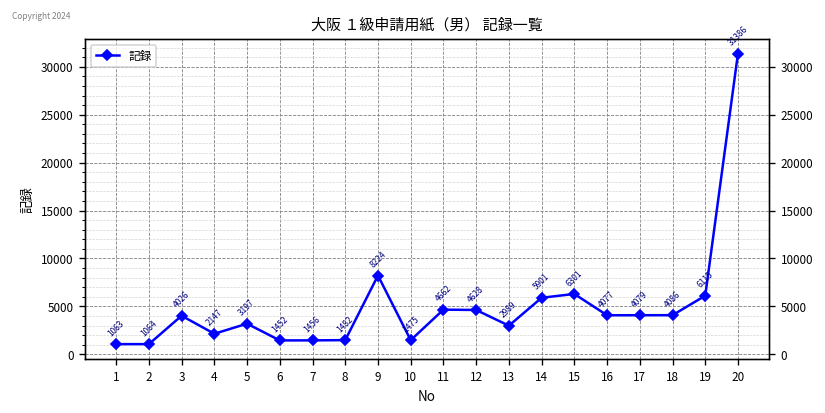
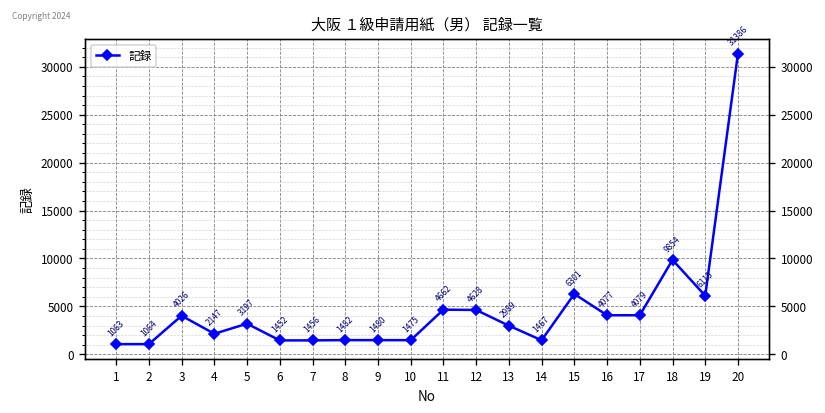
  {
    "1": 1063,
    "2": 1064,
    "3": 4026,
    "4": 2147,
    "5": 3197,
    "6": 1452,
    "7": 1456,
    "8": 1482,
-   "9": 8224,
+   "9": 1480,
    "10": 1475,
    "11": 4662,
    "12": 4628,
    "13": 2989,
-   "14": 5901,
+   "14": 1467,
    "15": 6301,
    "16": 4077,
    "17": 4079,
-   "18": 4086,
+   "18": 9854,
    "19": 6115,
    "20": 31386
  }
